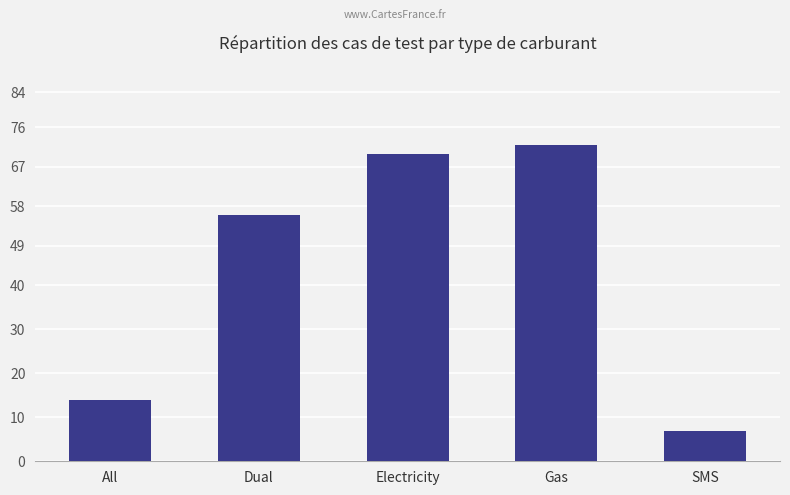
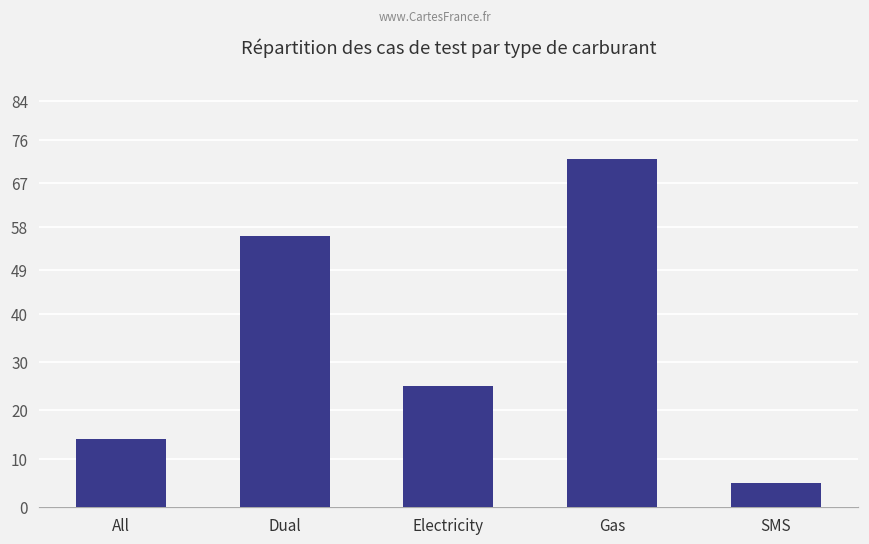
  {
    "All": 14,
    "Dual": 56,
-   "Electricity": 70,
+   "Electricity": 25,
    "Gas": 72,
-   "SMS": 7
+   "SMS": 5
  }
